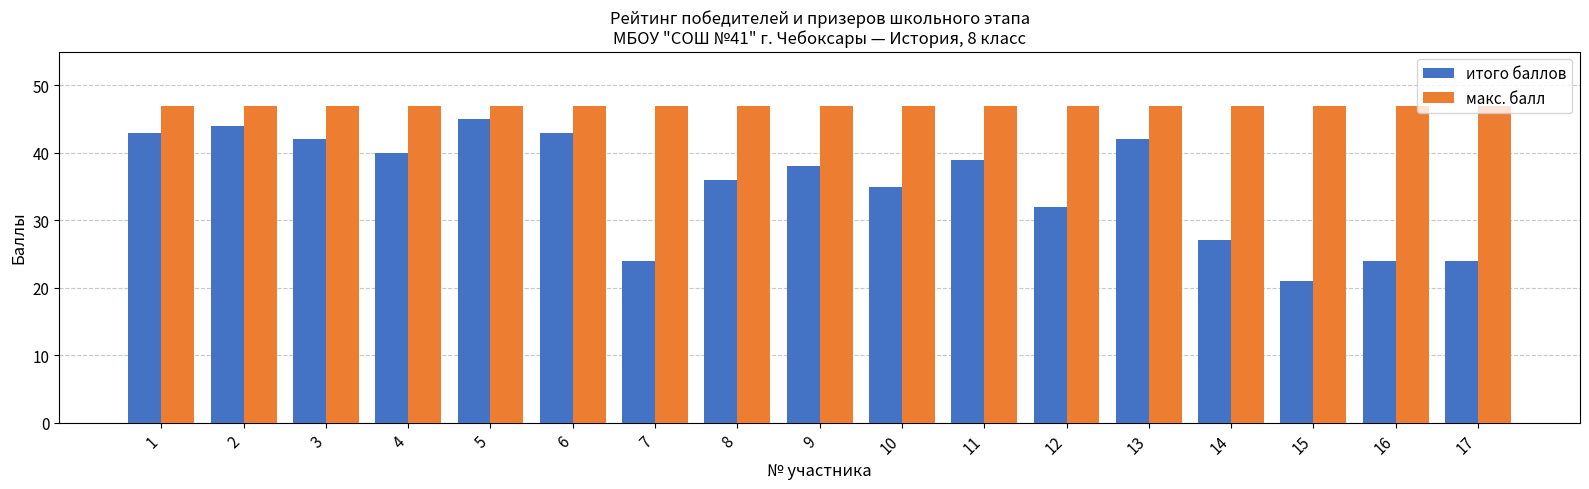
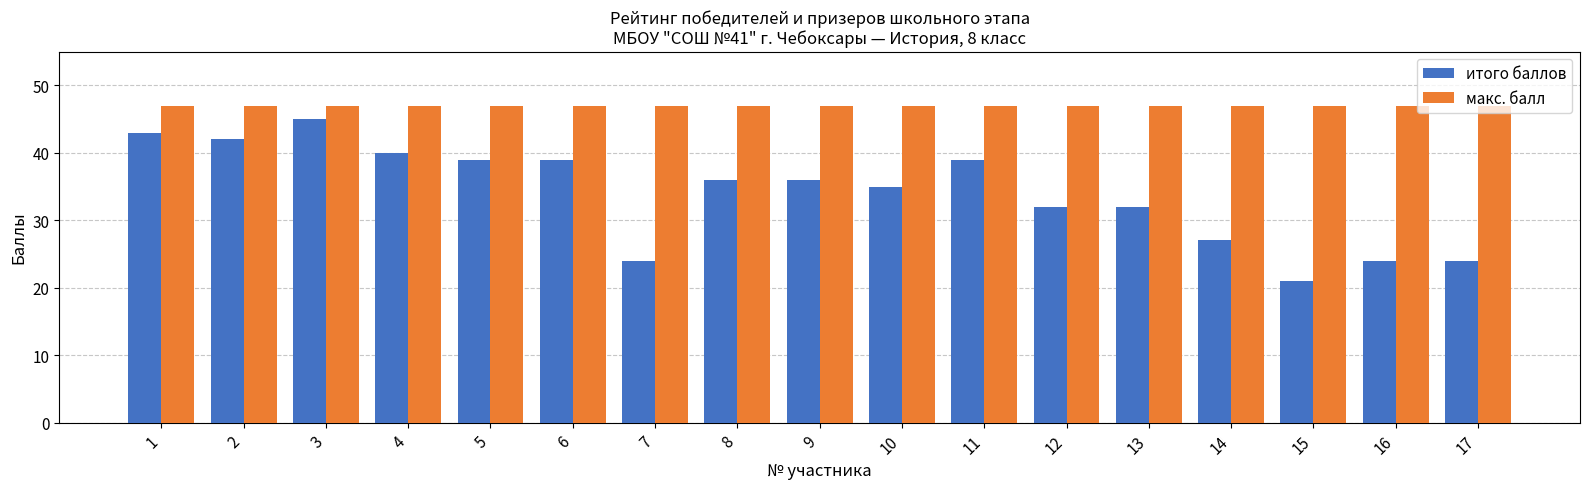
  {
    "итого баллов": {
      "1": 43,
-     "2": 44,
-     "3": 42,
+     "2": 42,
+     "3": 45,
      "4": 40,
-     "5": 45,
-     "6": 43,
+     "5": 39,
+     "6": 39,
      "7": 24,
      "8": 36,
-     "9": 38,
+     "9": 36,
      "10": 35,
      "11": 39,
      "12": 32,
-     "13": 42,
+     "13": 32,
      "14": 27,
      "15": 21,
      "16": 24,
      "17": 24
    },
    "макс. балл": {
      "1": 47,
      "2": 47,
      "3": 47,
      "4": 47,
      "5": 47,
      "6": 47,
      "7": 47,
      "8": 47,
      "9": 47,
      "10": 47,
      "11": 47,
      "12": 47,
      "13": 47,
      "14": 47,
      "15": 47,
      "16": 47
    }
  }
